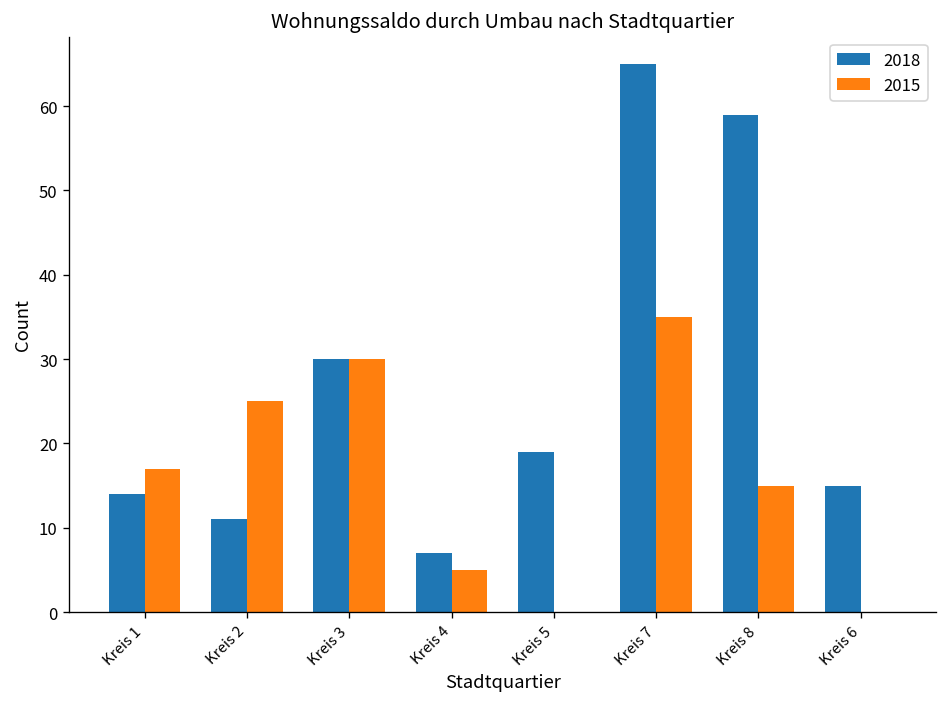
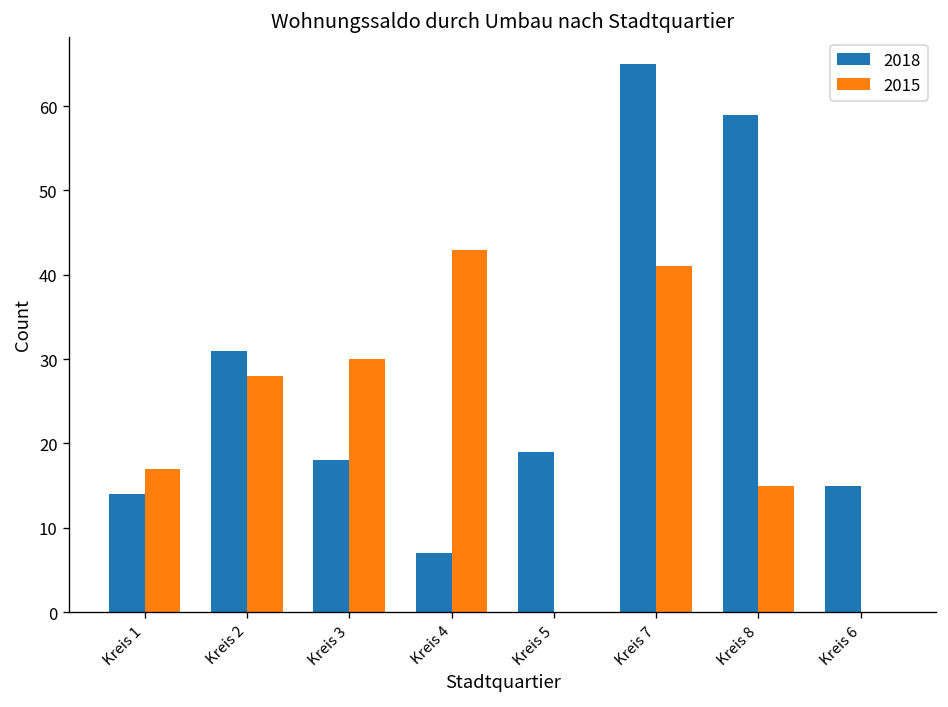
  {
    "2018": {
      "Kreis 1": 14,
-     "Kreis 2": 11,
-     "Kreis 3": 30,
+     "Kreis 2": 31,
+     "Kreis 3": 18,
      "Kreis 4": 7,
      "Kreis 5": 19,
      "Kreis 7": 65,
      "Kreis 8": 59,
      "Kreis 6": 15
    },
    "2015": {
      "Kreis 1": 17,
-     "Kreis 2": 25,
+     "Kreis 2": 28,
      "Kreis 3": 30,
-     "Kreis 4": 5,
+     "Kreis 4": 43,
      "Kreis 5": 0,
-     "Kreis 7": 35,
+     "Kreis 7": 41,
      "Kreis 8": 15,
      "Kreis 6": 0
    }
  }
